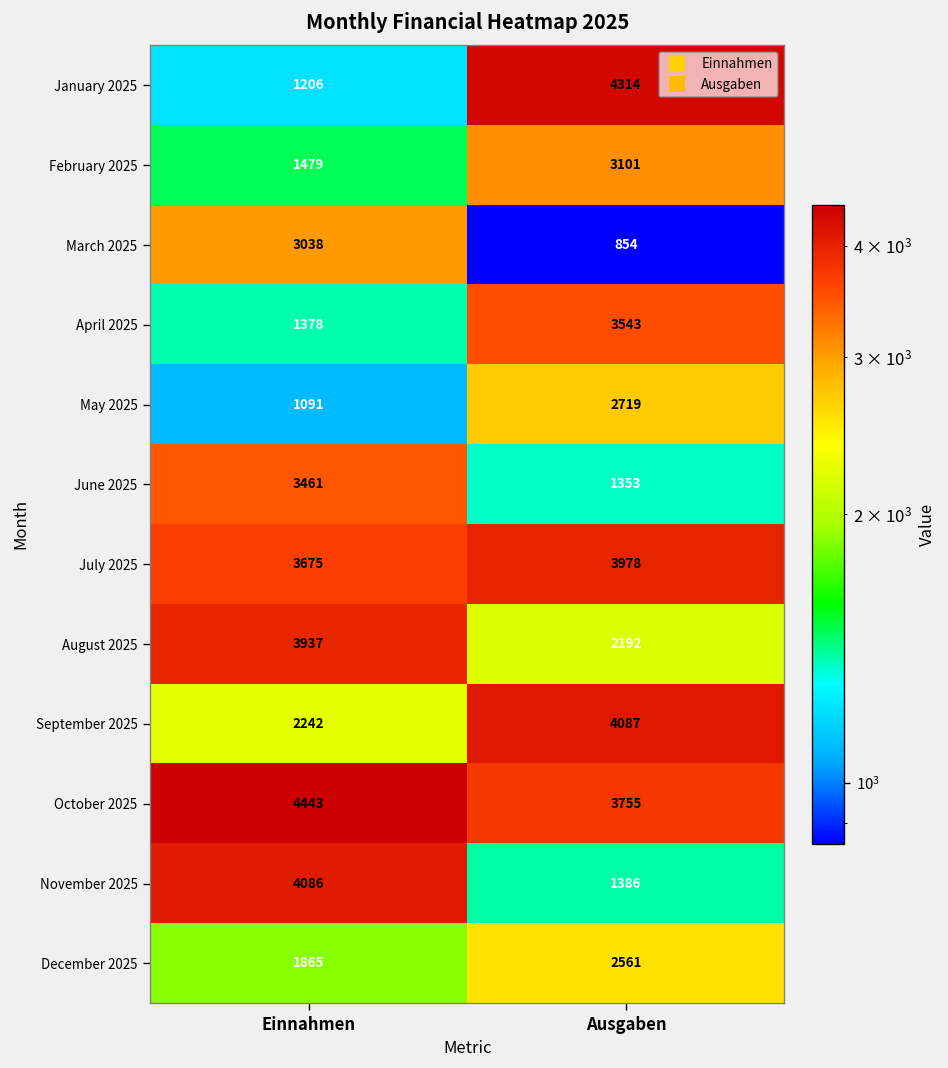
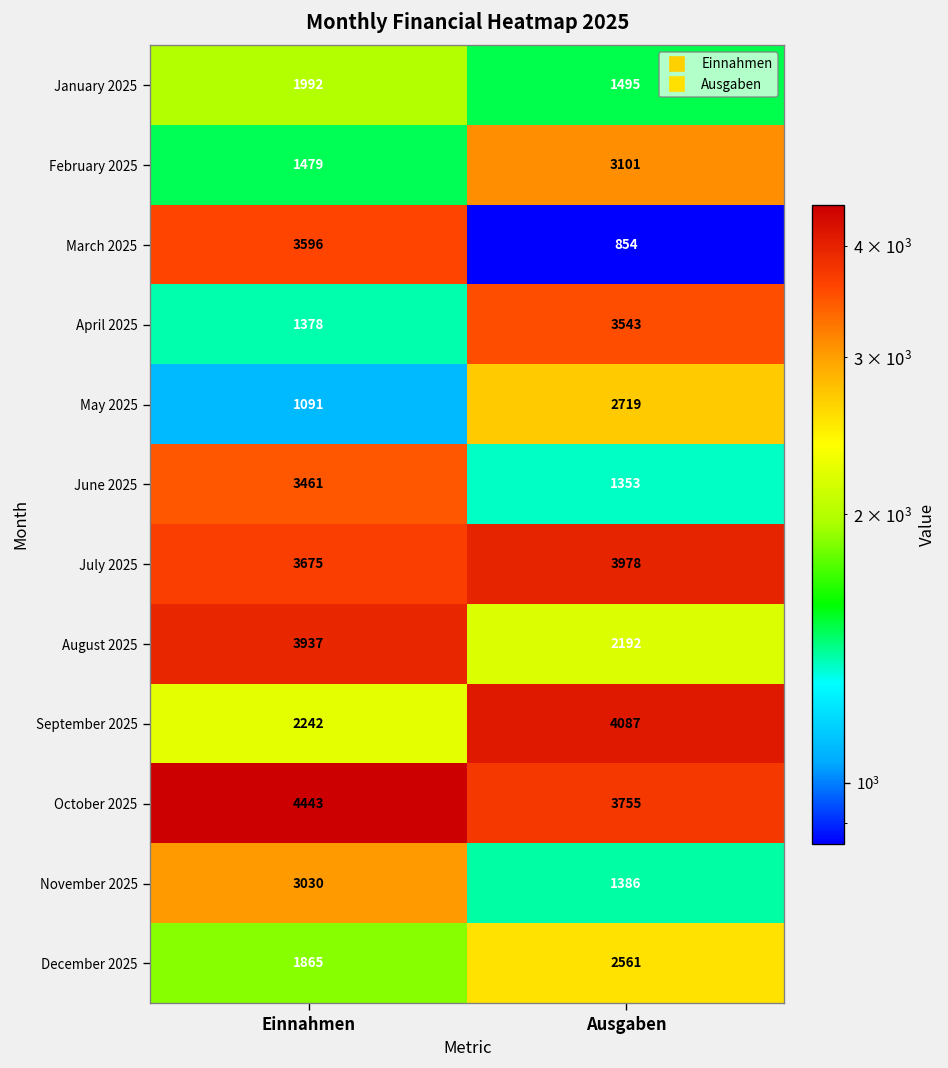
  {
    "January 2025": {
-     "Einnahmen": 1206,
-     "Ausgaben": 4314
+     "Einnahmen": 1992,
+     "Ausgaben": 1495
    },
    "February 2025": {
      "Einnahmen": 1479,
      "Ausgaben": 3101
    },
    "March 2025": {
-     "Einnahmen": 3038,
+     "Einnahmen": 3596,
      "Ausgaben": 854
    },
    "April 2025": {
      "Einnahmen": 1378,
      "Ausgaben": 3543
    },
    "May 2025": {
      "Einnahmen": 1091,
      "Ausgaben": 2719
    },
    "June 2025": {
      "Einnahmen": 3461,
      "Ausgaben": 1353
    },
    "July 2025": {
      "Einnahmen": 3675,
      "Ausgaben": 3978
    },
    "August 2025": {
      "Einnahmen": 3937,
      "Ausgaben": 2192
    },
    "September 2025": {
      "Einnahmen": 2242,
      "Ausgaben": 4087
    },
    "October 2025": {
      "Einnahmen": 4443,
      "Ausgaben": 3755
    },
    "November 2025": {
-     "Einnahmen": 4086,
+     "Einnahmen": 3030,
      "Ausgaben": 1386
    },
    "December 2025": {
      "Einnahmen": 1865,
      "Ausgaben": 2561
    }
  }
